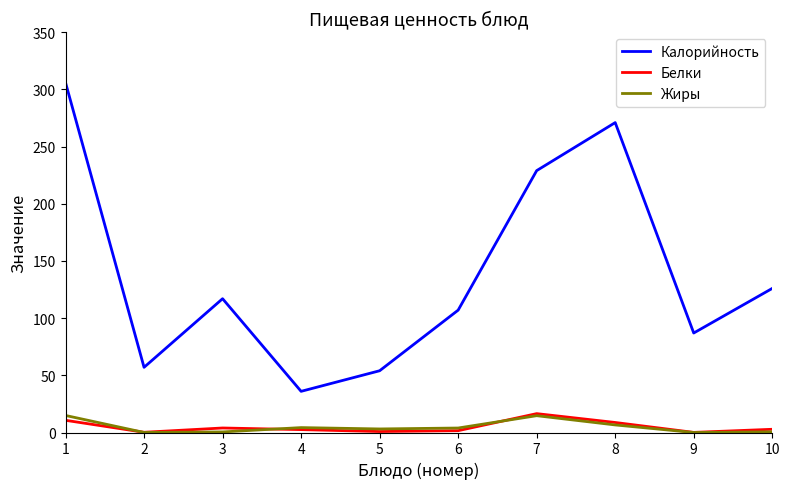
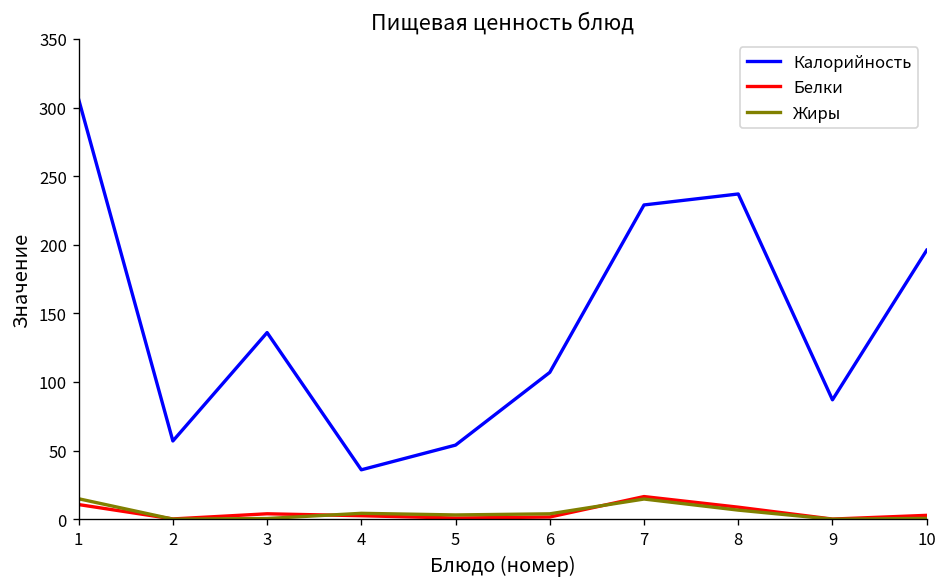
  {
    "Калорийность": {
      "1": 306,
      "2": 57,
-     "3": 117,
+     "3": 136,
      "4": 36,
      "5": 54,
      "6": 107,
      "7": 229,
-     "8": 271,
+     "8": 237,
      "9": 87,
-     "10": 126
+     "10": 196
    },
    "Белки": {
      "1": 11,
      "3": 4,
      "5": 1,
      "6": 2
    },
    "Жиры": {
      "1": 15,
      "3": 1,
      "5": 3,
      "6": 4
    }
  }
